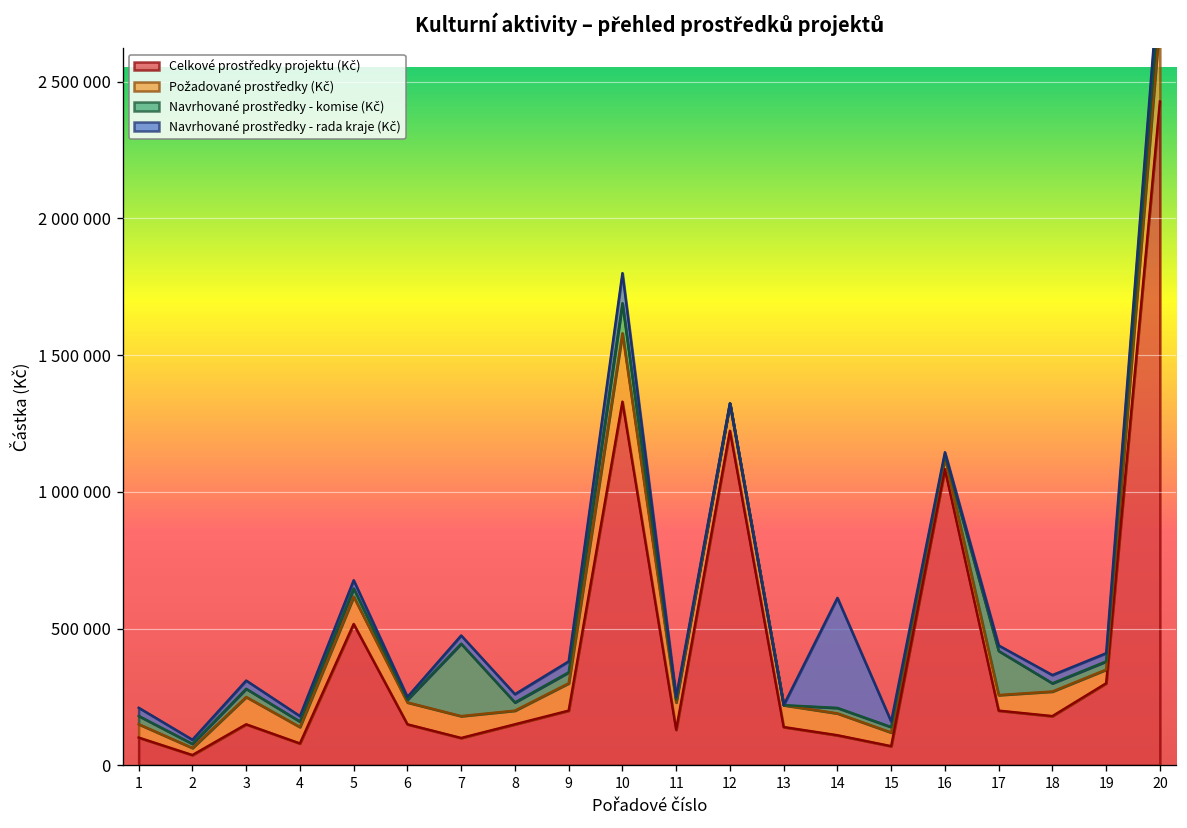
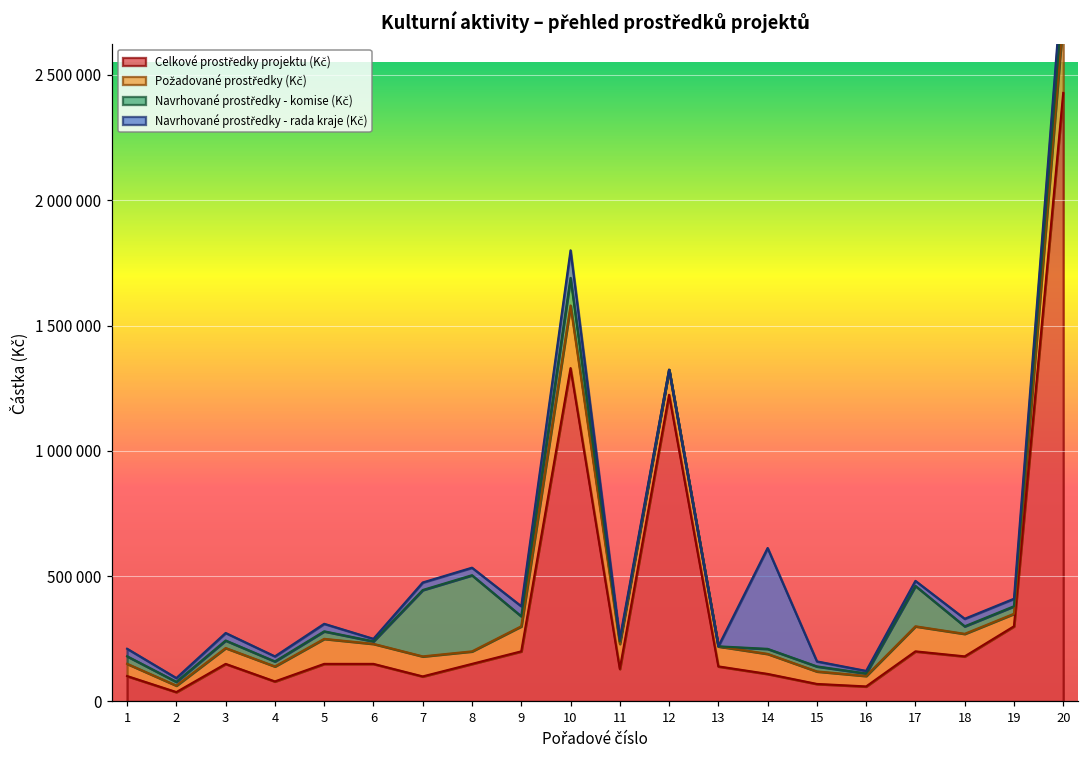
  {
    "Celkové prostředky projektu (Kč)": {
      "1": 100000,
      "2": 40000,
      "3": 150000,
      "4": 80000,
-     "5": 520000,
+     "5": 150000,
      "6": 150000,
      "7": 100000,
      "8": 150000,
      "9": 200000,
      "10": 1330000,
      "11": 130000,
      "12": 1220000,
      "13": 140000,
      "14": 110000,
      "15": 70000,
-     "16": 1080000,
+     "16": 60000,
      "17": 200000,
      "18": 180000,
      "19": 300000,
      "20": 2430000
    },
    "Požadované prostředky (Kč)": {
      "1": 50000,
      "2": 30000,
-     "3": 100000,
+     "3": 60000,
      "4": 60000,
      "5": 100000,
      "7": 80000,
      "8": 50000,
      "9": 100000,
      "10": 250000,
      "14": 80000,
      "15": 50000,
-     "17": 60000,
+     "17": 100000,
      "18": 90000,
      "19": 50000
    },
    "Navrhované prostředky - komise (Kč)": {
      "1": 30000,
      "2": 20000,
      "3": 30000,
      "4": 20000,
      "5": 30000,
      "7": 260000,
-     "8": 30000,
+     "8": 300000,
      "9": 40000,
      "10": 110000,
      "14": 20000,
      "15": 20000,
      "17": 160000,
      "18": 30000,
      "19": 30000
    },
    "Navrhované prostředky - rada kraje (Kč)": {
      "1": 30000,
      "2": 20000,
      "3": 30000,
      "4": 20000,
      "5": 30000,
      "7": 30000,
      "8": 30000,
      "9": 40000,
      "10": 110000,
      "14": 400000,
      "15": 20000,
      "17": 20000,
      "18": 30000,
      "19": 30000
    }
  }
